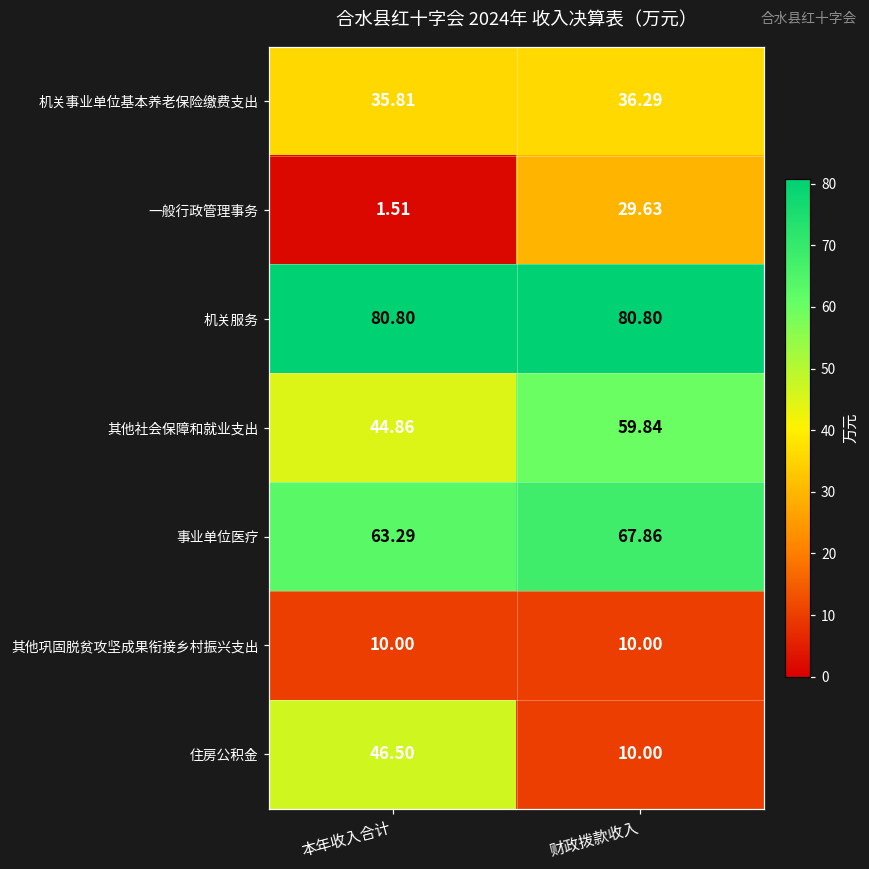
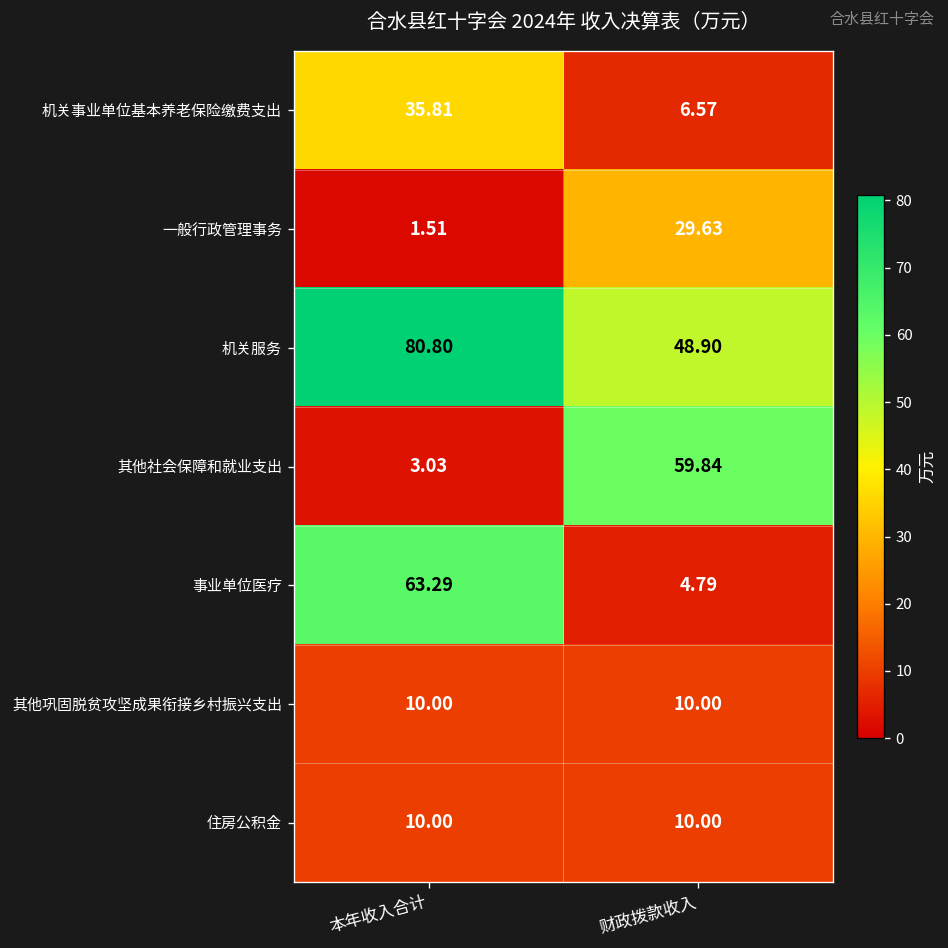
  {
    "机关事业单位基本养老保险缴费支出": {
      "本年收入合计": 35.81,
-     "财政拨款收入": 36.29
+     "财政拨款收入": 6.57
    },
    "一般行政管理事务": {
      "本年收入合计": 1.51,
      "财政拨款收入": 29.63
    },
    "机关服务": {
      "本年收入合计": 80.80,
-     "财政拨款收入": 80.80
+     "财政拨款收入": 48.90
    },
    "其他社会保障和就业支出": {
-     "本年收入合计": 44.86,
+     "本年收入合计": 3.03,
      "财政拨款收入": 59.84
    },
    "事业单位医疗": {
      "本年收入合计": 63.29,
-     "财政拨款收入": 67.86
+     "财政拨款收入": 4.79
    },
    "其他巩固脱贫攻坚成果衔接乡村振兴支出": {
      "本年收入合计": 10.00,
      "财政拨款收入": 10.00
    },
    "住房公积金": {
-     "本年收入合计": 46.50,
+     "本年收入合计": 10.00,
      "财政拨款收入": 10.00
    }
  }
